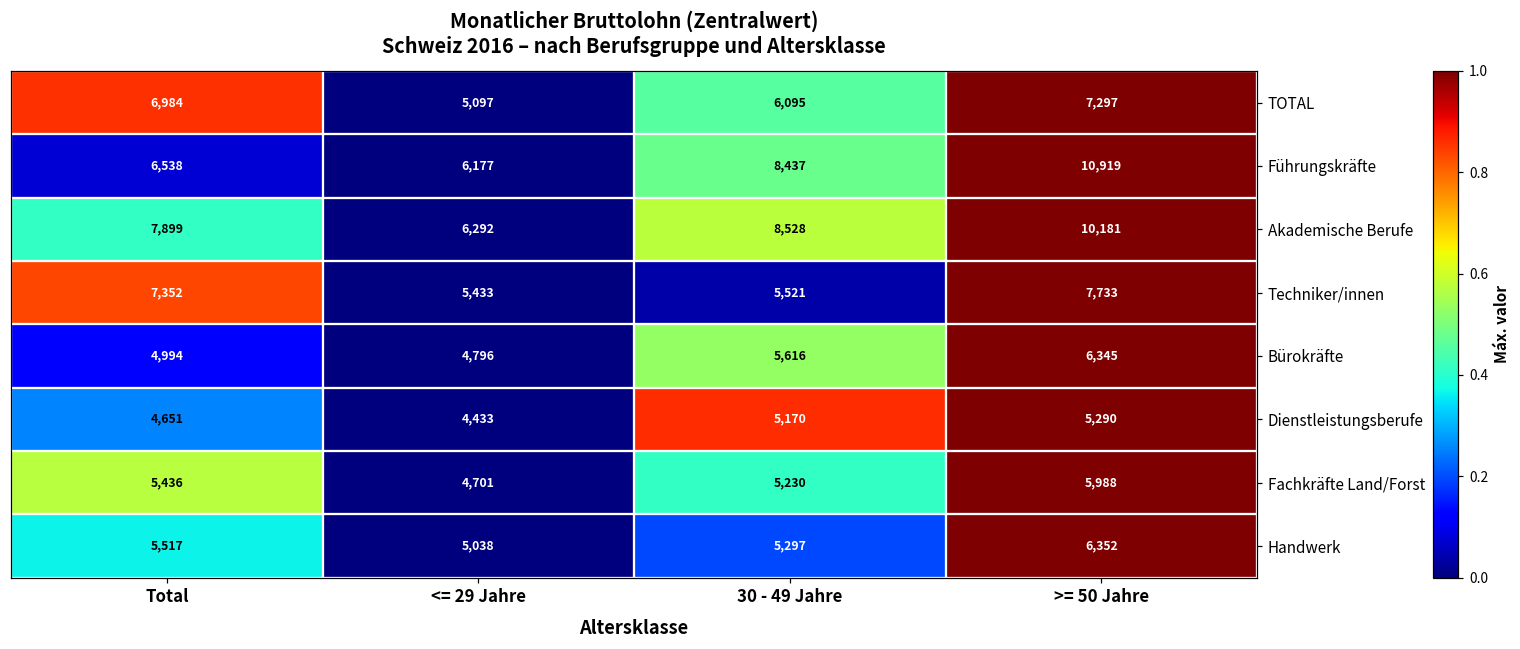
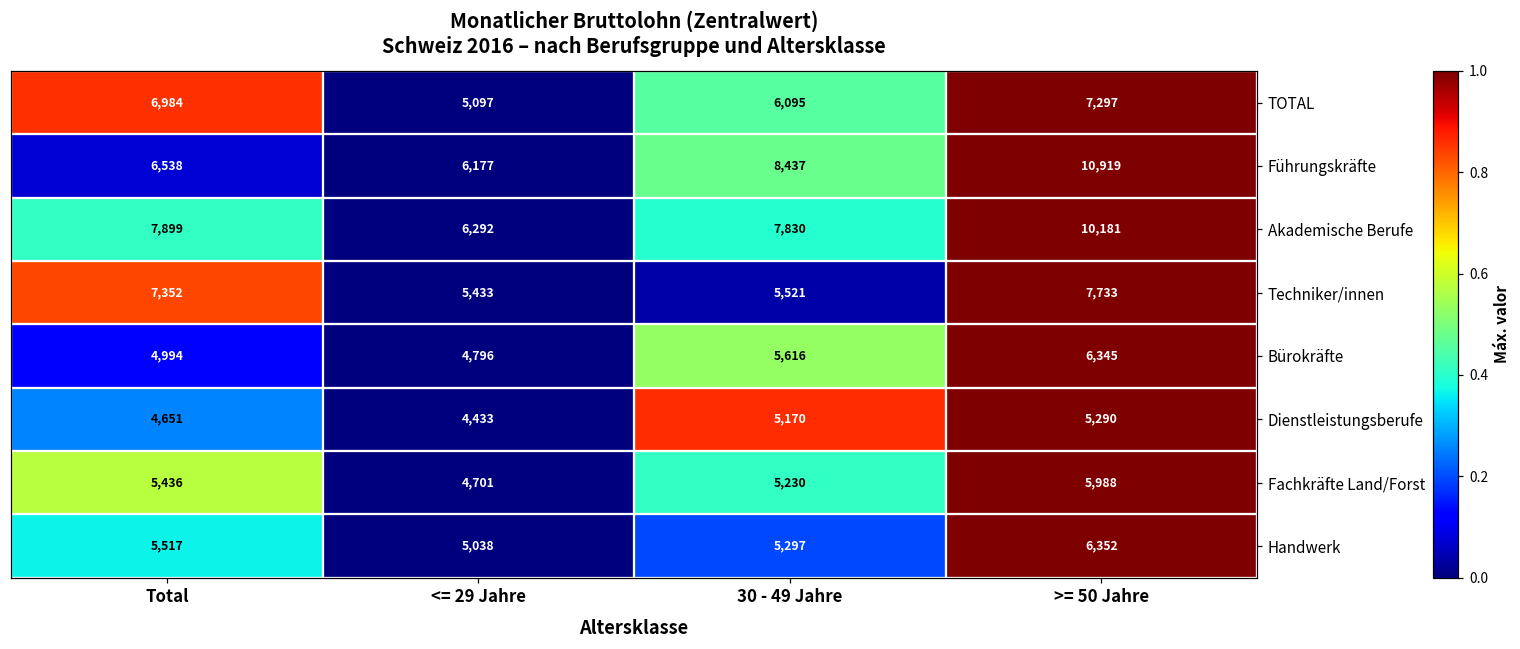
  {
    "TOTAL": {
      "Total": "6,984",
      "<= 29 Jahre": "5,097",
      "30 - 49 Jahre": "6,095",
      ">= 50 Jahre": "7,297"
    },
    "Führungskräfte": {
      "Total": "6,538",
      "<= 29 Jahre": "6,177",
      "30 - 49 Jahre": "8,437",
      ">= 50 Jahre": "10,919"
    },
    "Akademische Berufe": {
      "Total": "7,899",
      "<= 29 Jahre": "6,292",
-     "30 - 49 Jahre": "8,528",
+     "30 - 49 Jahre": "7,830",
      ">= 50 Jahre": "10,181"
    },
    "Techniker/innen": {
      "Total": "7,352",
      "<= 29 Jahre": "5,433",
      "30 - 49 Jahre": "5,521",
      ">= 50 Jahre": "7,733"
    },
    "Bürokräfte": {
      "Total": "4,994",
      "<= 29 Jahre": "4,796",
      "30 - 49 Jahre": "5,616",
      ">= 50 Jahre": "6,345"
    },
    "Dienstleistungsberufe": {
      "Total": "4,651",
      "<= 29 Jahre": "4,433",
      "30 - 49 Jahre": "5,170",
      ">= 50 Jahre": "5,290"
    },
    "Fachkräfte Land/Forst": {
      "Total": "5,436",
      "<= 29 Jahre": "4,701",
      "30 - 49 Jahre": "5,230",
      ">= 50 Jahre": "5,988"
    },
    "Handwerk": {
      "Total": "5,517",
      "<= 29 Jahre": "5,038",
      "30 - 49 Jahre": "5,297",
      ">= 50 Jahre": "6,352"
    }
  }
